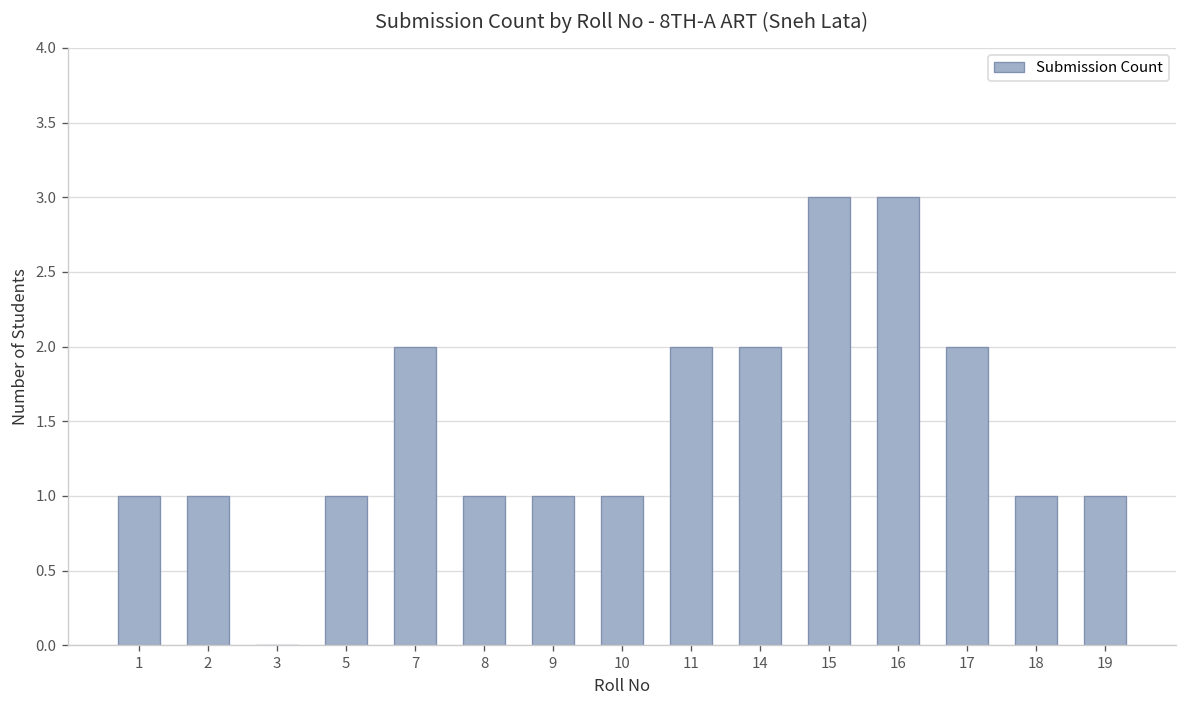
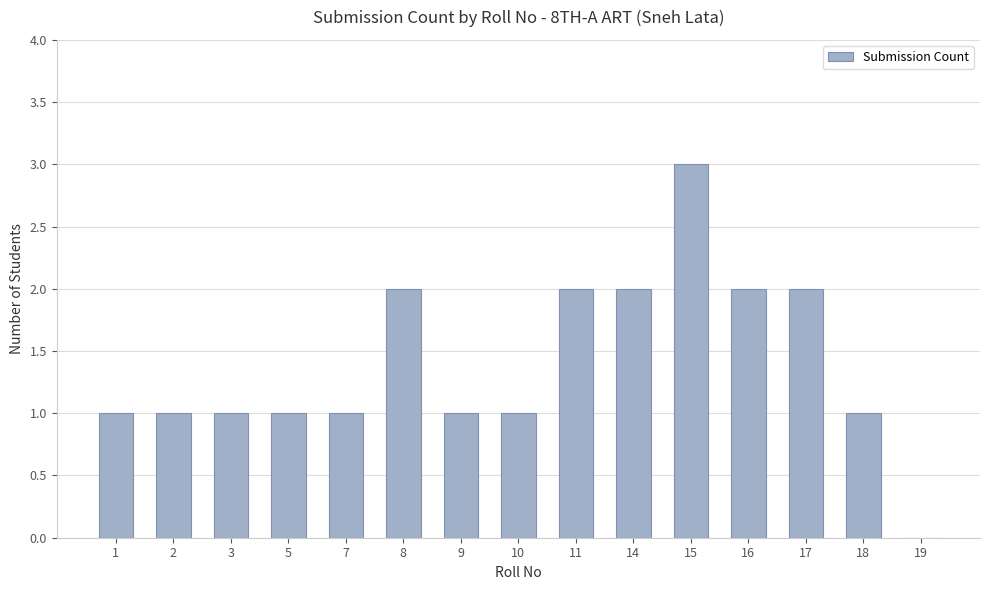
  {
    "1": 1,
    "2": 1,
-   "3": 0,
+   "3": 1,
    "5": 1,
-   "7": 2,
-   "8": 1,
+   "7": 1,
+   "8": 2,
    "9": 1,
    "10": 1,
    "11": 2,
    "14": 2,
    "15": 3,
-   "16": 3,
+   "16": 2,
    "17": 2,
    "18": 1,
-   "19": 1
+   "19": 0
  }
